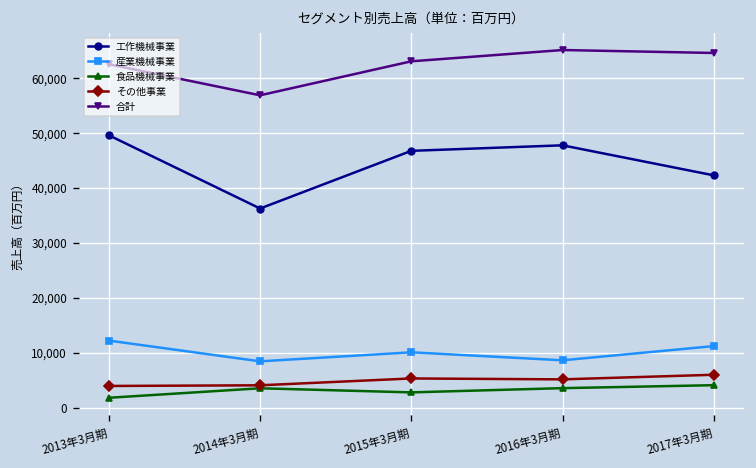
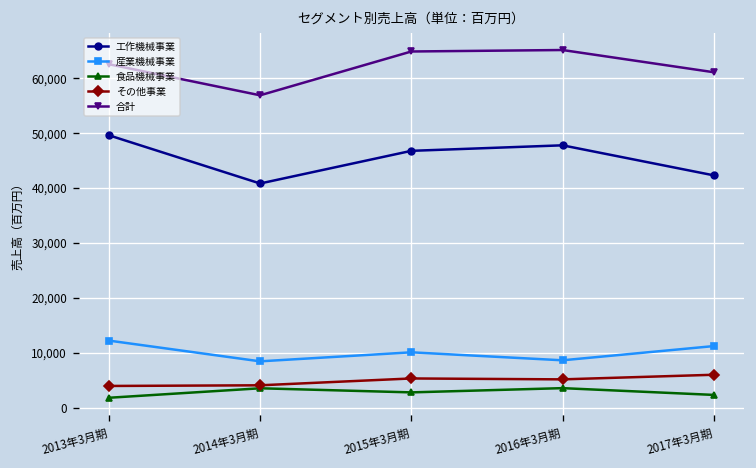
  {
    "工作機械事業": {
      "2013年3月期": "50,000",
-     "2014年3月期": "36,000",
+     "2014年3月期": "41,000",
      "2015年3月期": "47,000",
      "2016年3月期": "48,000",
      "2017年3月期": "42,000"
    },
    "産業機械事業": {
      "2013年3月期": "12,000",
      "2014年3月期": "8,000",
      "2015年3月期": "10,000",
      "2016年3月期": "9,000",
      "2017年3月期": "11,000"
    },
    "食品機械事業": {
      "2013年3月期": "2,000",
      "2015年3月期": "3,000",
      "2016年3月期": "4,000",
-     "2017年3月期": "4,000"
+     "2017年3月期": "2,000"
    },
    "その他事業": {
      "2013年3月期": "4,000",
      "2015年3月期": "5,000",
      "2016年3月期": "5,000",
      "2017年3月期": "6,000"
    },
    "合計": {
      "2014年3月期": "57,000",
-     "2015年3月期": "63,000",
+     "2015年3月期": "65,000",
      "2016年3月期": "65,000",
-     "2017年3月期": "65,000"
+     "2017年3月期": "61,000"
    }
  }
